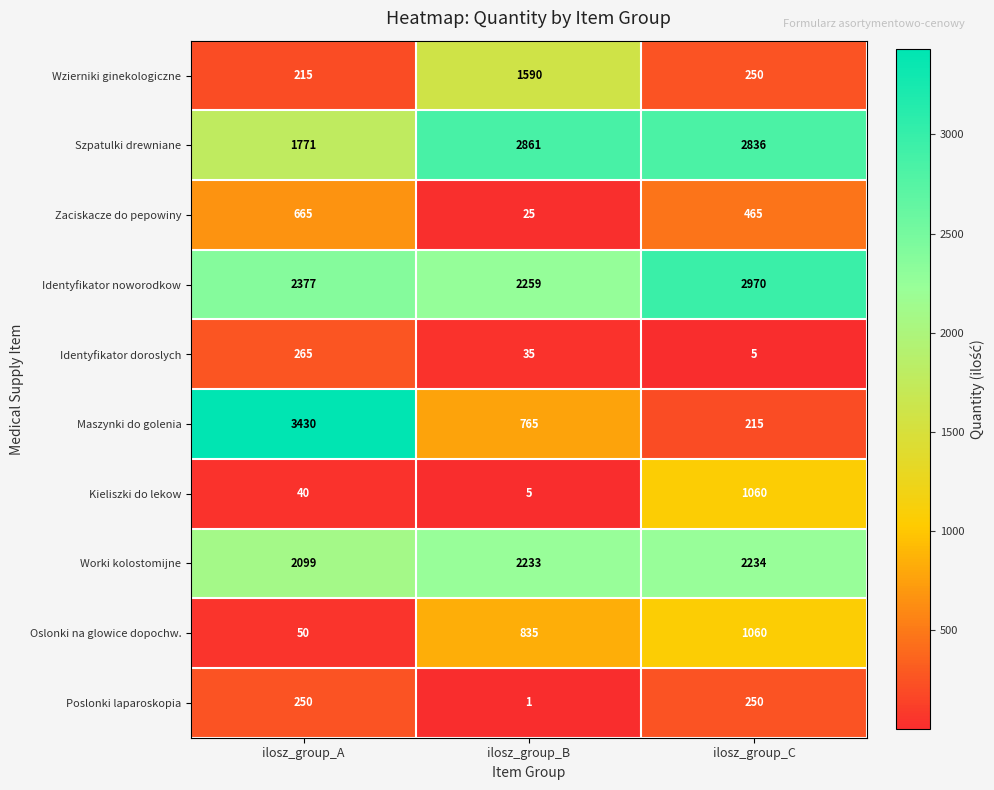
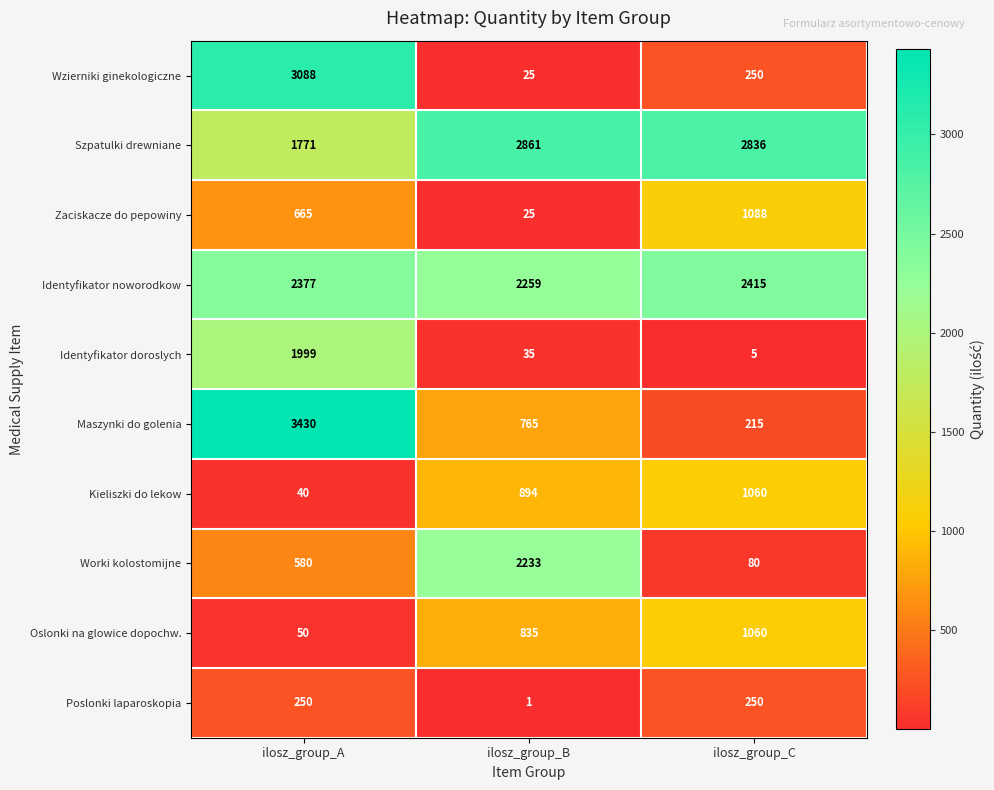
  {
    "Wzierniki ginekologiczne": {
-     "ilosz_group_A": 215,
-     "ilosz_group_B": 1590,
+     "ilosz_group_A": 3088,
+     "ilosz_group_B": 25,
      "ilosz_group_C": 250
    },
    "Szpatulki drewniane": {
      "ilosz_group_A": 1771,
      "ilosz_group_B": 2861,
      "ilosz_group_C": 2836
    },
    "Zaciskacze do pepowiny": {
      "ilosz_group_A": 665,
      "ilosz_group_B": 25,
-     "ilosz_group_C": 465
+     "ilosz_group_C": 1088
    },
    "Identyfikator noworodkow": {
      "ilosz_group_A": 2377,
      "ilosz_group_B": 2259,
-     "ilosz_group_C": 2970
+     "ilosz_group_C": 2415
    },
    "Identyfikator doroslych": {
-     "ilosz_group_A": 265,
+     "ilosz_group_A": 1999,
      "ilosz_group_B": 35,
      "ilosz_group_C": 5
    },
    "Maszynki do golenia": {
      "ilosz_group_A": 3430,
      "ilosz_group_B": 765,
      "ilosz_group_C": 215
    },
    "Kieliszki do lekow": {
      "ilosz_group_A": 40,
-     "ilosz_group_B": 5,
+     "ilosz_group_B": 894,
      "ilosz_group_C": 1060
    },
    "Worki kolostomijne": {
-     "ilosz_group_A": 2099,
+     "ilosz_group_A": 580,
      "ilosz_group_B": 2233,
-     "ilosz_group_C": 2234
+     "ilosz_group_C": 80
    },
    "Oslonki na glowice dopochw.": {
      "ilosz_group_A": 50,
      "ilosz_group_B": 835,
      "ilosz_group_C": 1060
    },
    "Poslonki laparoskopia": {
      "ilosz_group_A": 250,
      "ilosz_group_B": 1,
      "ilosz_group_C": 250
    }
  }
